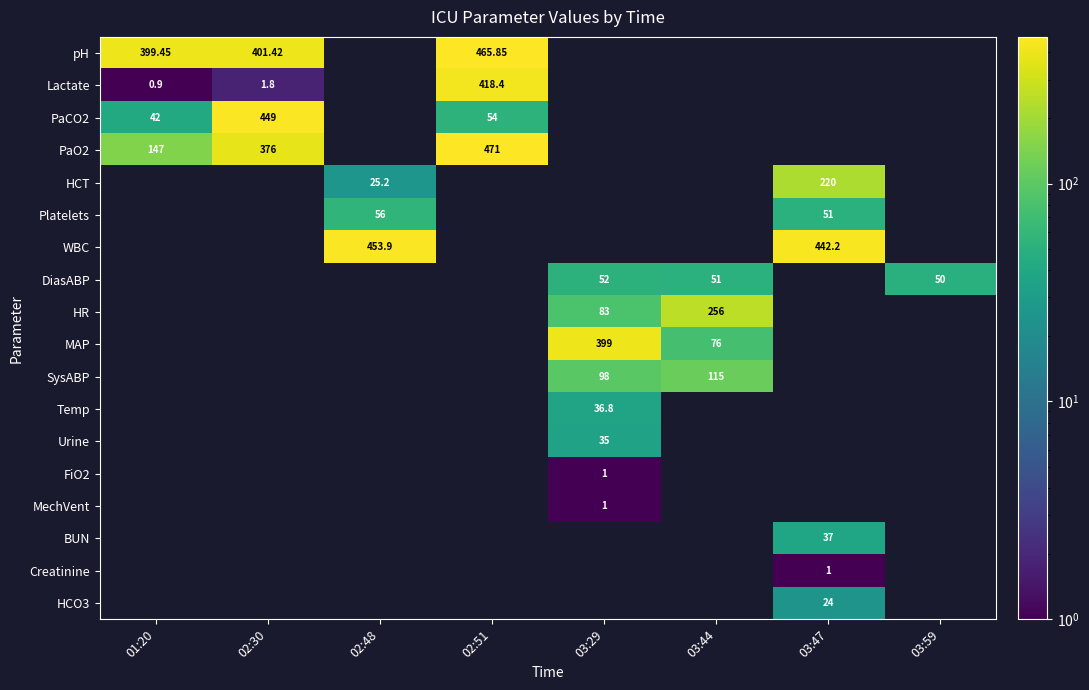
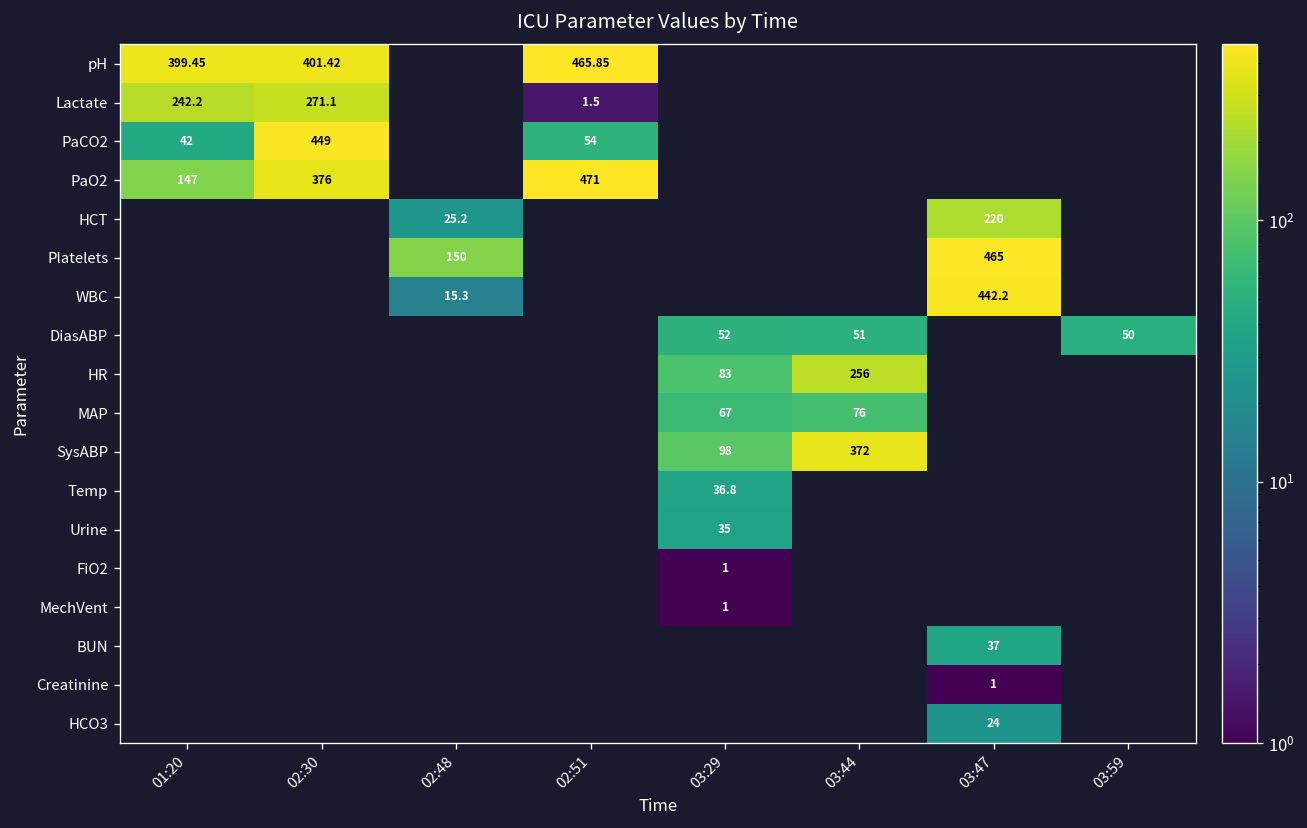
  {
    "pH": {
      "01:20": 399.45,
      "02:30": 401.42,
      "02:51": 465.85
    },
    "Lactate": {
-     "01:20": 0.9,
-     "02:30": 1.8,
-     "02:51": 418.4
+     "01:20": 242.2,
+     "02:30": 271.1,
+     "02:51": 1.5
    },
    "PaCO2": {
      "01:20": 42,
      "02:30": 449,
      "02:51": 54
    },
    "PaO2": {
      "01:20": 147,
      "02:30": 376,
      "02:51": 471
    },
    "HCT": {
      "02:48": 25.2,
      "03:47": 220
    },
    "Platelets": {
-     "02:48": 56,
-     "03:47": 51
+     "02:48": 150,
+     "03:47": 465
    },
    "WBC": {
-     "02:48": 453.9,
+     "02:48": 15.3,
      "03:47": 442.2
    },
    "DiasABP": {
      "03:29": 52,
      "03:44": 51,
      "03:59": 50
    },
    "HR": {
      "03:29": 83,
      "03:44": 256
    },
    "MAP": {
-     "03:29": 399,
+     "03:29": 67,
      "03:44": 76
    },
    "SysABP": {
      "03:29": 98,
-     "03:44": 115
+     "03:44": 372
    },
    "Temp": {
      "03:29": 36.8
    },
    "Urine": {
      "03:29": 35
    },
    "FiO2": {
      "03:29": 1
    },
    "MechVent": {
      "03:29": 1
    },
    "BUN": {
      "03:47": 37
    },
    "Creatinine": {
      "03:47": 1
    },
    "HCO3": {
      "03:47": 24
    }
  }
